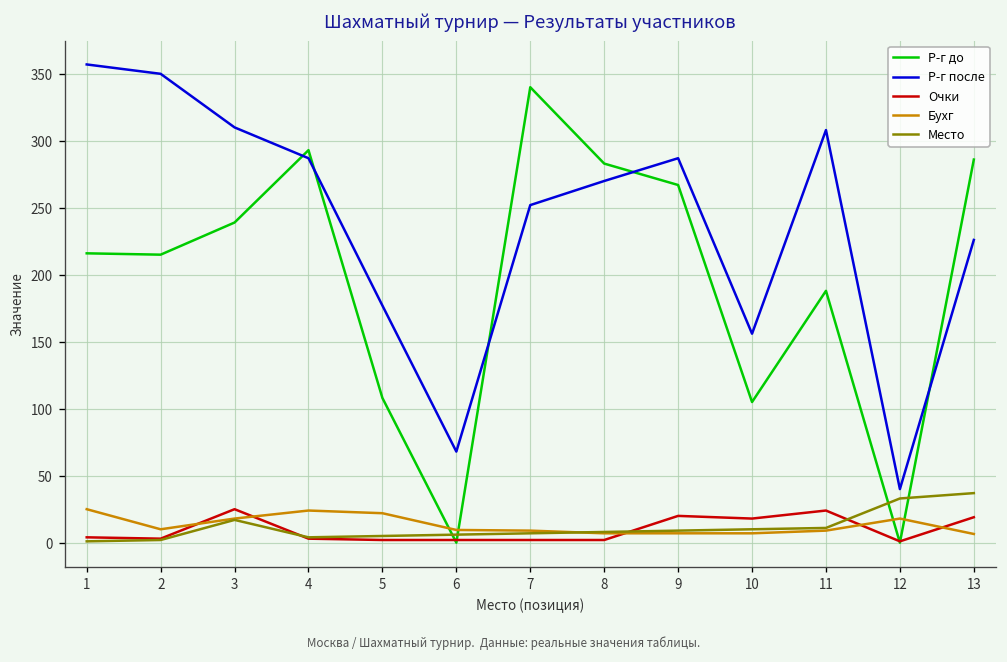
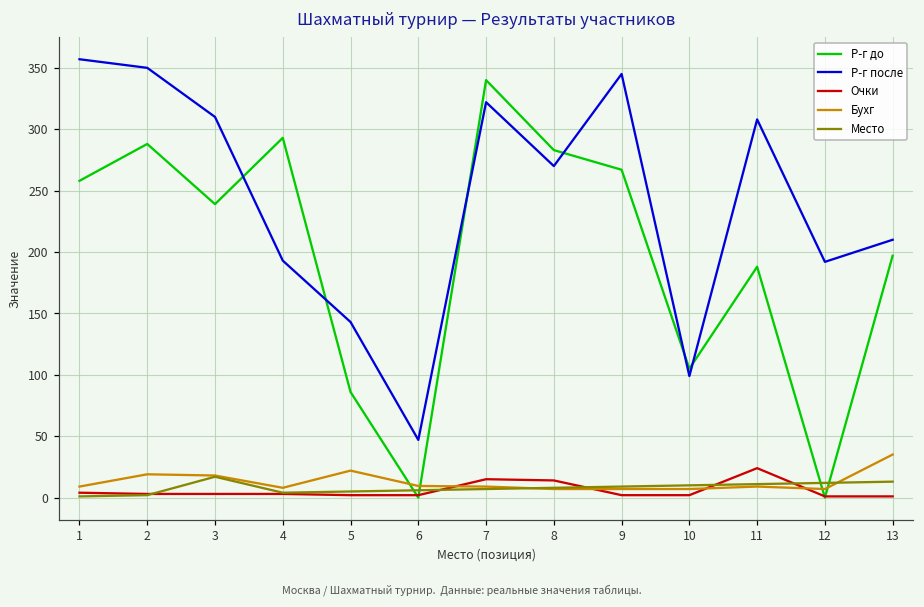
  {
    "Р-г до": {
-     "1": 216,
-     "2": 215,
+     "1": 258,
+     "2": 288,
      "3": 239,
      "4": 293,
-     "5": 108,
+     "5": 86,
      "7": 340,
      "8": 283,
      "9": 267,
      "10": 105,
      "11": 188,
-     "13": 286
+     "13": 197
    },
    "Р-г после": {
      "1": 357,
      "2": 350,
      "3": 310,
-     "4": 287,
-     "5": 177,
-     "6": 68,
-     "7": 252,
+     "4": 193,
+     "5": 143,
+     "6": 47,
+     "7": 322,
      "8": 270,
-     "9": 287,
-     "10": 156,
+     "9": 345,
+     "10": 99,
      "11": 308,
-     "12": 40,
-     "13": 226
+     "12": 192,
+     "13": 210
    },
    "Очки": {
      "1": 4,
-     "3": 25,
+     "3": 3,
      "5": 2,
-     "7": 2,
-     "8": 2,
-     "9": 20,
-     "10": 18,
+     "7": 15,
+     "8": 14,
+     "9": 2,
+     "10": 2,
      "11": 24,
-     "13": 19
+     "13": 1
    },
    "Бухг": {
-     "1": 25,
-     "2": 10,
-     "4": 24,
+     "1": 9,
+     "2": 19,
+     "4": 8,
      "5": 22,
      "6": 10,
      "10": 7,
-     "12": 18,
-     "13": 7
+     "12": 7,
+     "13": 35
    },
    "Место": {
      "1": 1,
      "5": 5,
      "6": 6,
      "10": 10,
-     "12": 33,
-     "13": 37
+     "12": 12,
+     "13": 13
    }
  }
